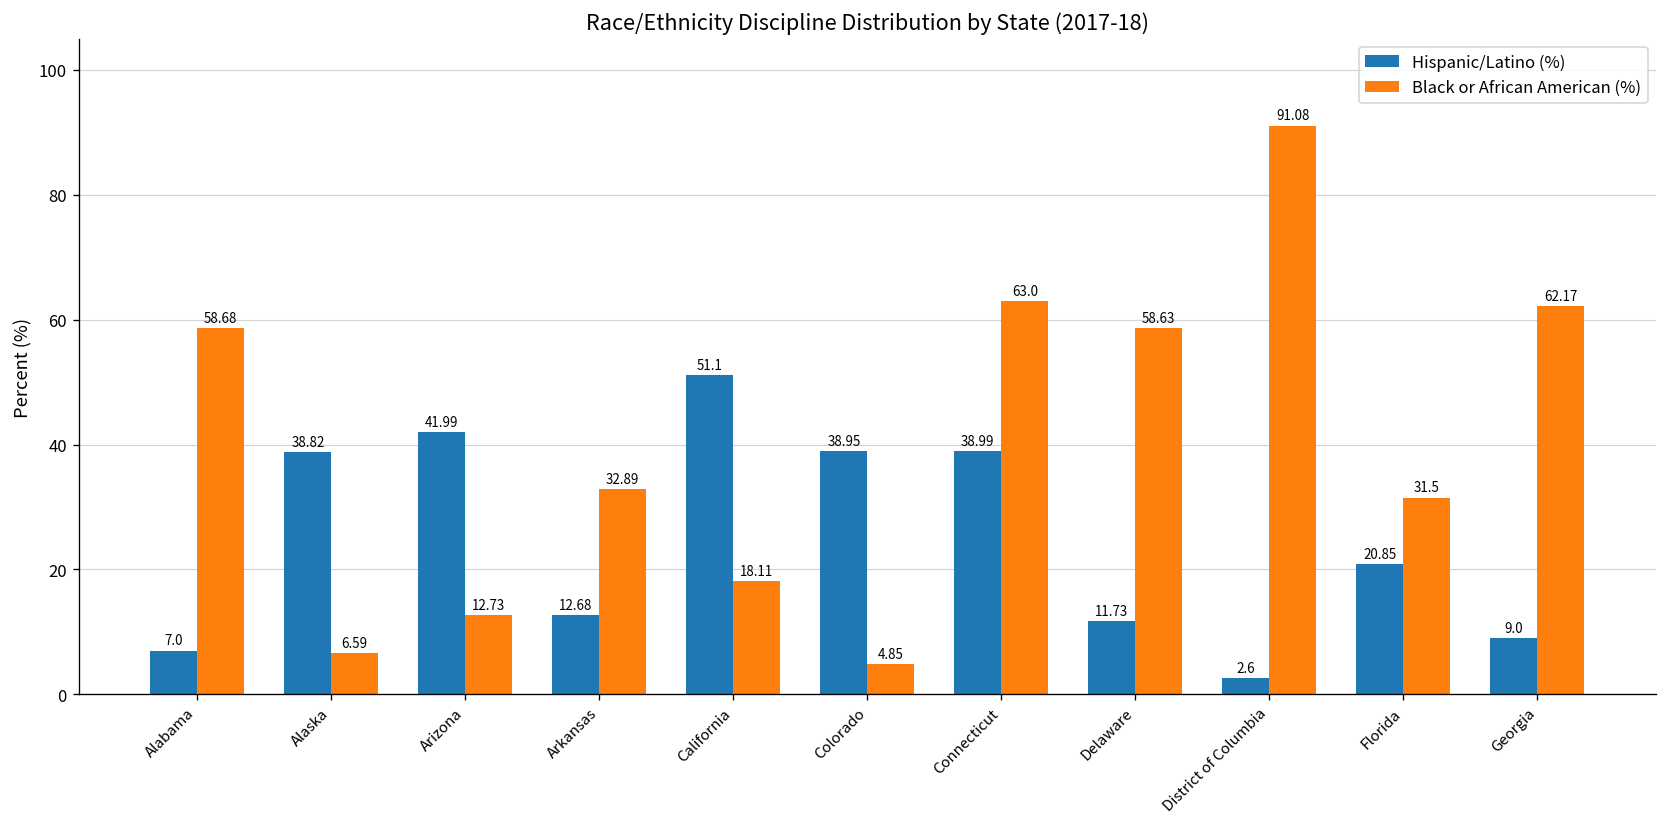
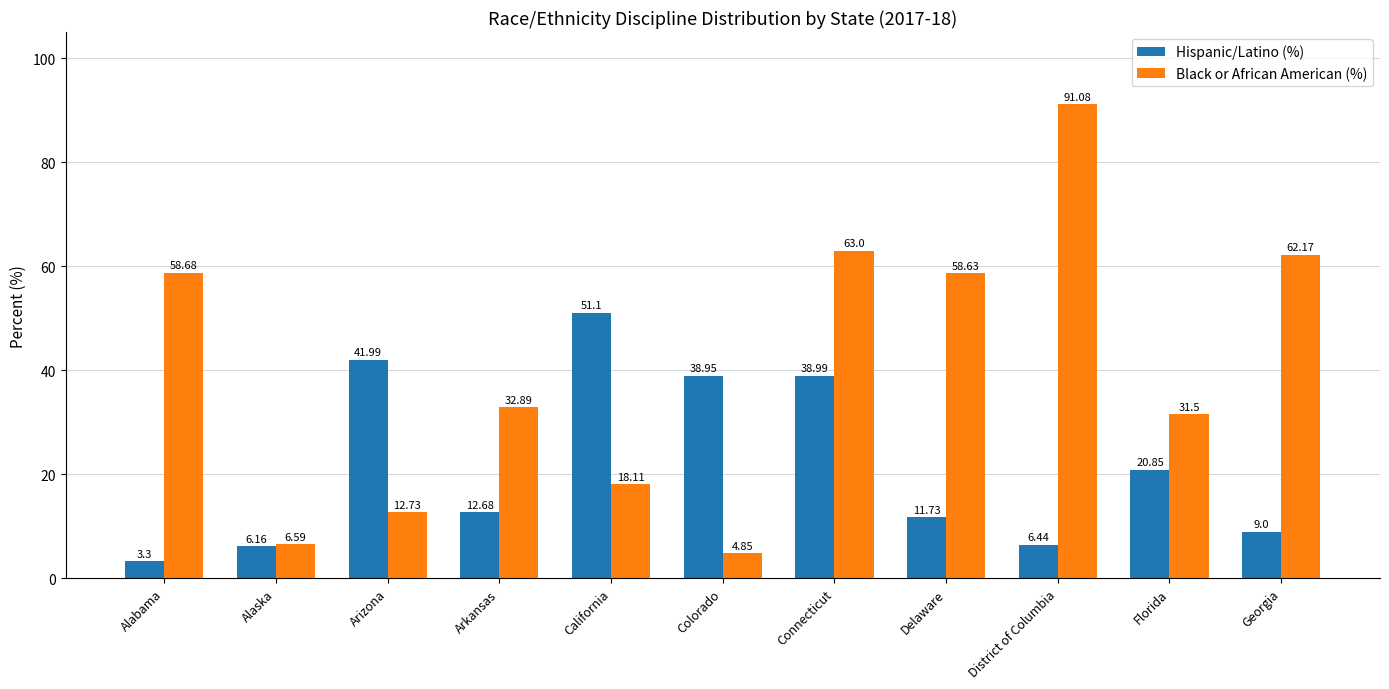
  {
    "Hispanic/Latino (%)": {
-     "Alabama": 7.0,
-     "Alaska": 38.82,
+     "Alabama": 3.3,
+     "Alaska": 6.16,
      "Arizona": 41.99,
      "Arkansas": 12.68,
      "California": 51.1,
      "Colorado": 38.95,
      "Connecticut": 38.99,
      "Delaware": 11.73,
-     "District of Columbia": 2.6,
+     "District of Columbia": 6.44,
      "Florida": 20.85,
      "Georgia": 9.0
    },
    "Black or African American (%)": {
      "Alabama": 58.68,
      "Alaska": 6.59,
      "Arizona": 12.73,
      "Arkansas": 32.89,
      "California": 18.11,
      "Colorado": 4.85,
      "Connecticut": 63.0,
      "Delaware": 58.63,
      "District of Columbia": 91.08,
      "Florida": 31.5,
      "Georgia": 62.17
    }
  }
